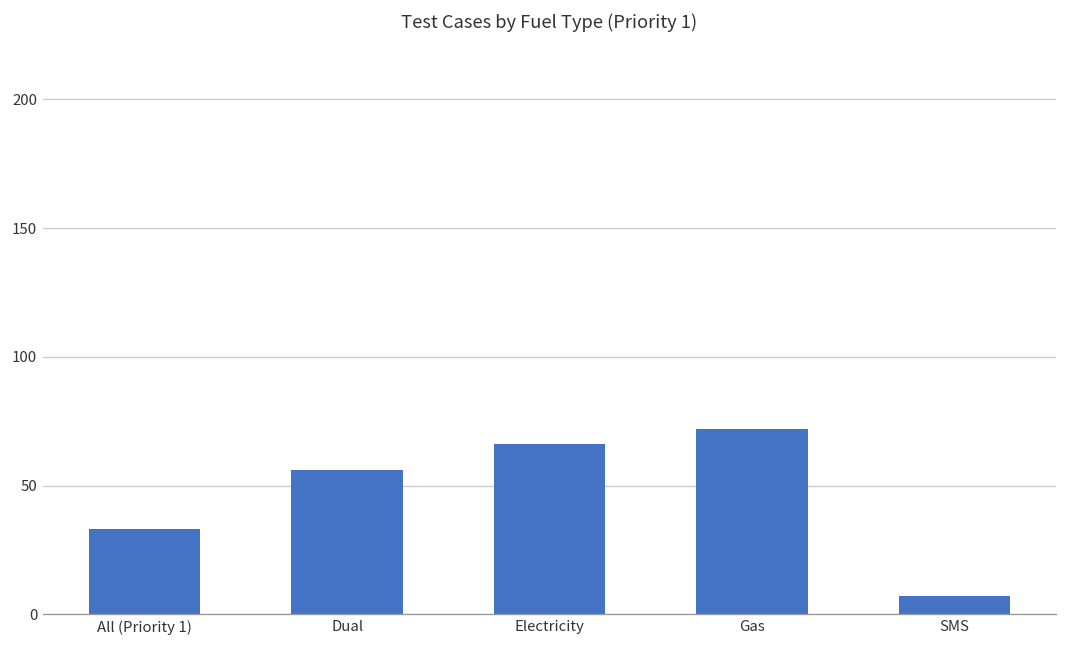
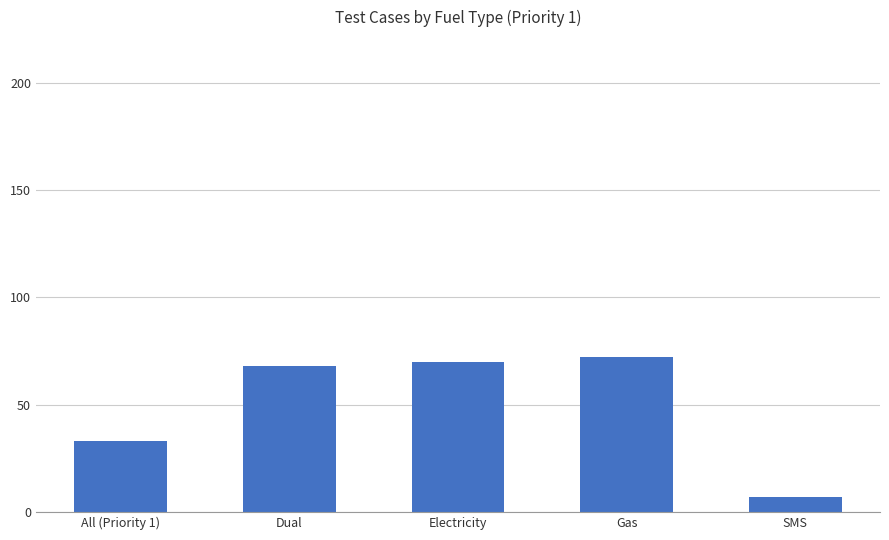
  {
    "All (Priority 1)": 33,
-   "Dual": 56,
-   "Electricity": 66,
+   "Dual": 68,
+   "Electricity": 70,
    "Gas": 72,
    "SMS": 7
  }
